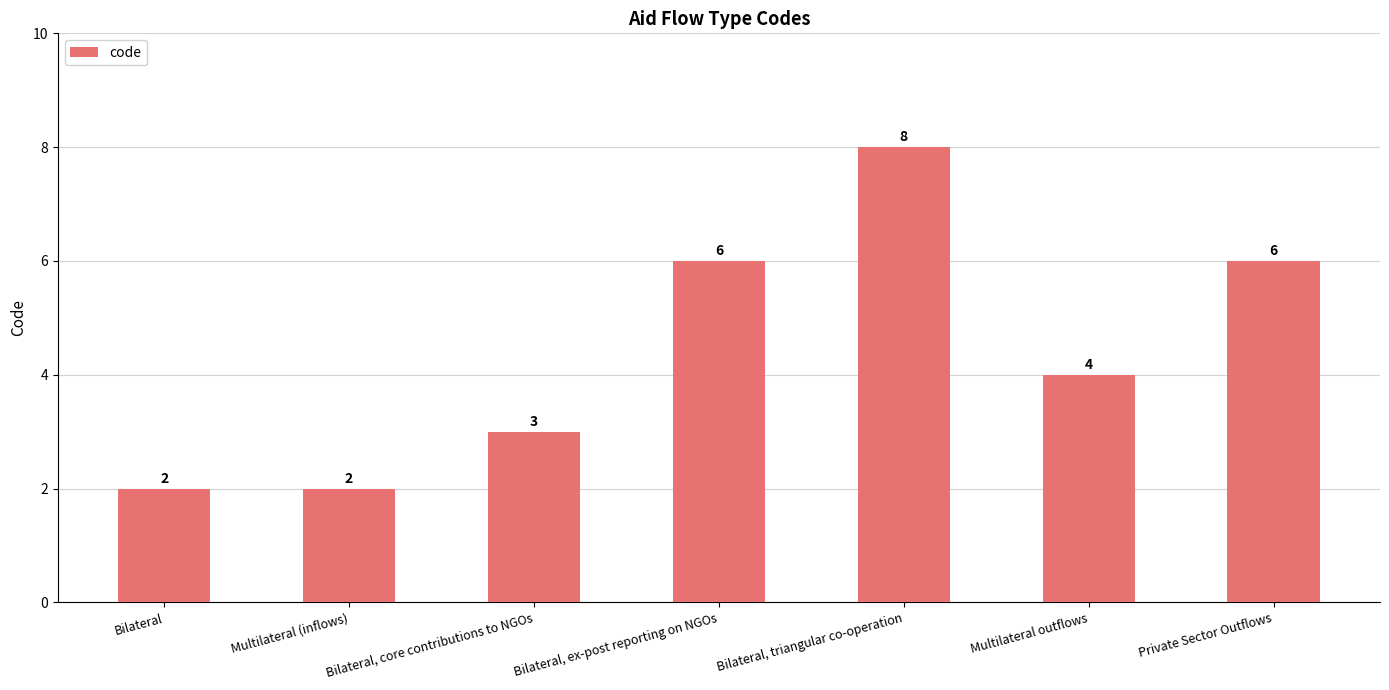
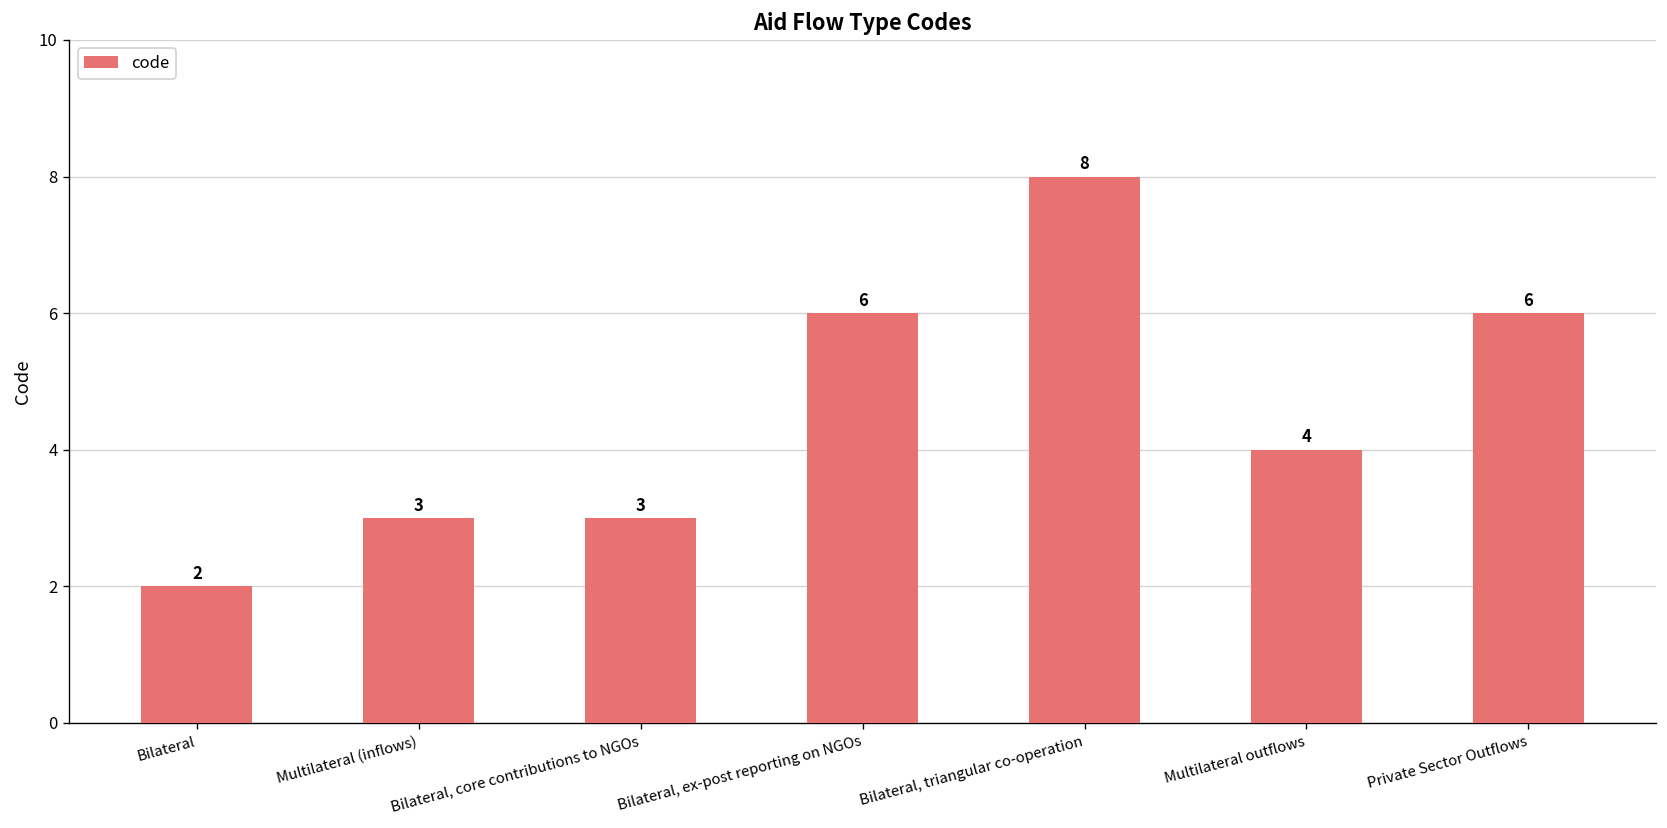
  {
    "Bilateral": 2,
-   "Multilateral (inflows)": 2,
+   "Multilateral (inflows)": 3,
    "Bilateral, core contributions to NGOs": 3,
    "Bilateral, ex-post reporting on NGOs": 6,
    "Bilateral, triangular co-operation": 8,
    "Multilateral outflows": 4,
    "Private Sector Outflows": 6
  }
